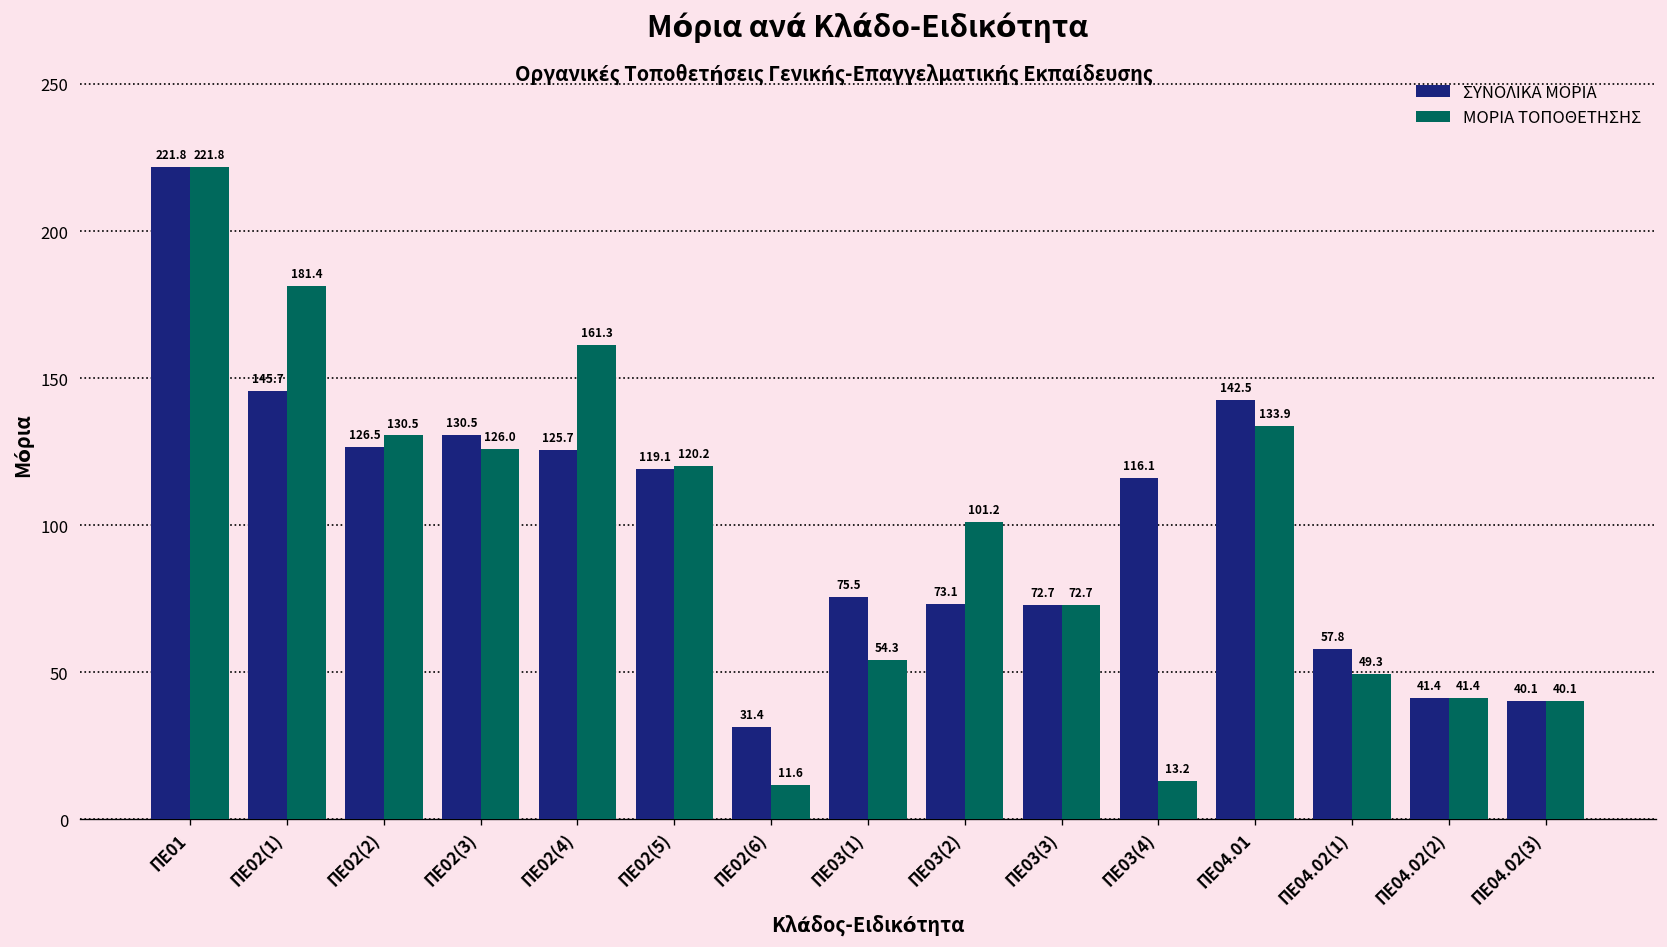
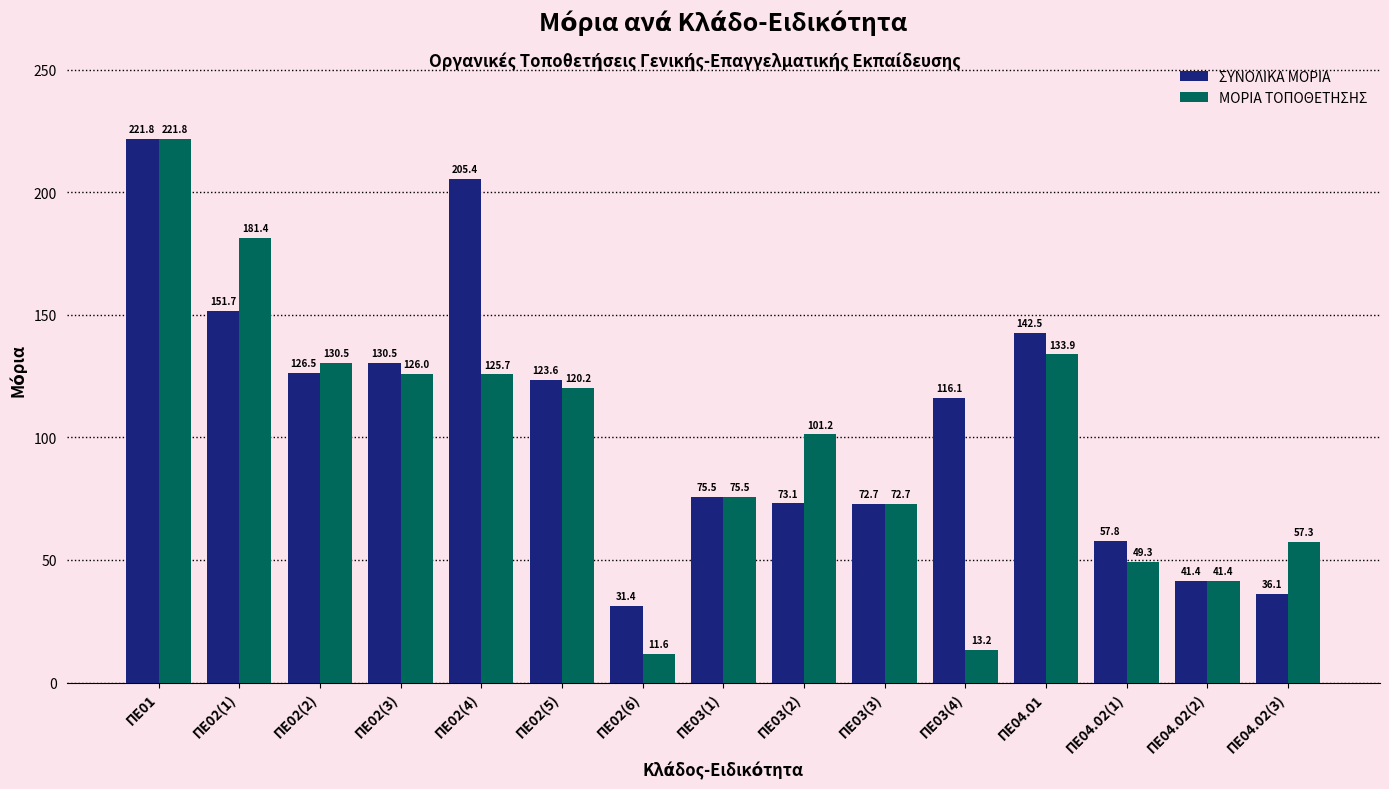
  {
    "ΣΥΝΟΛΙΚΑ ΜΟΡΙΑ": {
      "ΠΕ01": 221.8,
-     "ΠΕ02(1)": 145.7,
+     "ΠΕ02(1)": 151.7,
      "ΠΕ02(2)": 126.5,
      "ΠΕ02(3)": 130.5,
-     "ΠΕ02(4)": 125.7,
-     "ΠΕ02(5)": 119.1,
+     "ΠΕ02(4)": 205.4,
+     "ΠΕ02(5)": 123.6,
      "ΠΕ02(6)": 31.4,
      "ΠΕ03(1)": 75.5,
      "ΠΕ03(2)": 73.1,
      "ΠΕ03(3)": 72.7,
      "ΠΕ03(4)": 116.1,
      "ΠΕ04.01": 142.5,
      "ΠΕ04.02(1)": 57.8,
      "ΠΕ04.02(2)": 41.4,
-     "ΠΕ04.02(3)": 40.1
+     "ΠΕ04.02(3)": 36.1
    },
    "ΜΟΡΙΑ ΤΟΠΟΘΕΤΗΣΗΣ": {
      "ΠΕ01": 221.8,
      "ΠΕ02(1)": 181.4,
      "ΠΕ02(2)": 130.5,
      "ΠΕ02(3)": 126.0,
-     "ΠΕ02(4)": 161.3,
+     "ΠΕ02(4)": 125.7,
      "ΠΕ02(5)": 120.2,
      "ΠΕ02(6)": 11.6,
-     "ΠΕ03(1)": 54.3,
+     "ΠΕ03(1)": 75.5,
      "ΠΕ03(2)": 101.2,
      "ΠΕ03(3)": 72.7,
      "ΠΕ03(4)": 13.2,
      "ΠΕ04.01": 133.9,
      "ΠΕ04.02(1)": 49.3,
      "ΠΕ04.02(2)": 41.4,
-     "ΠΕ04.02(3)": 40.1
+     "ΠΕ04.02(3)": 57.3
    }
  }
